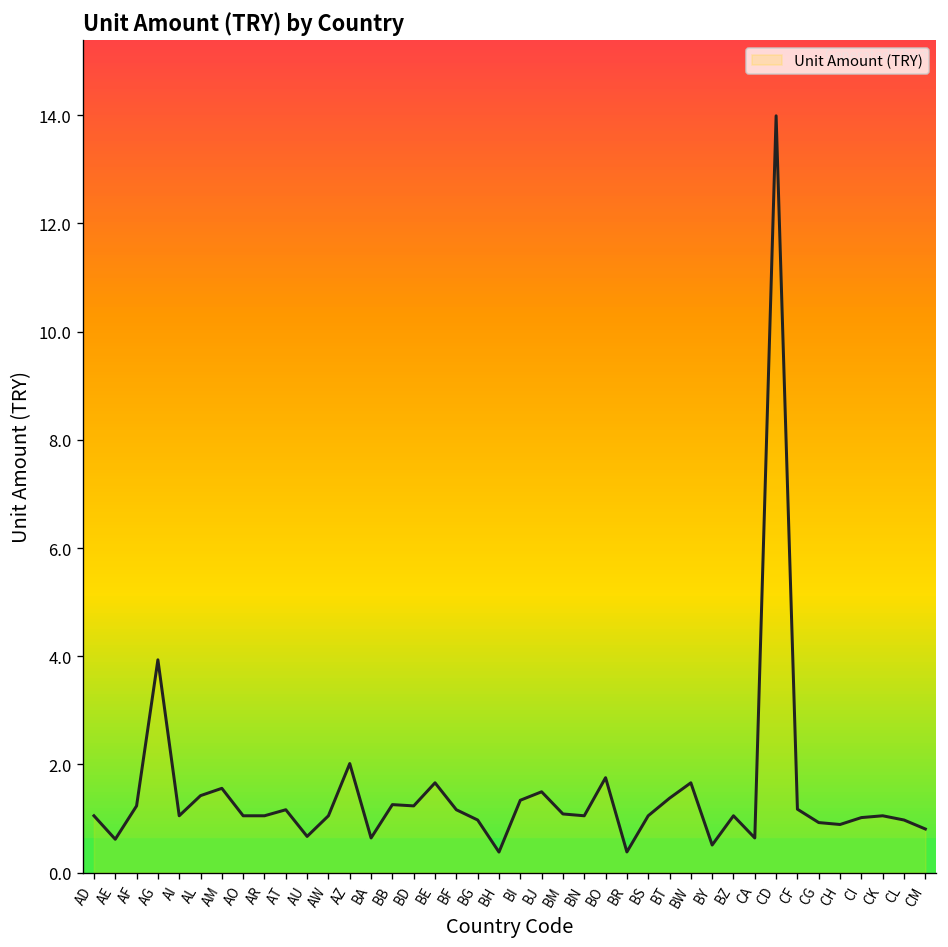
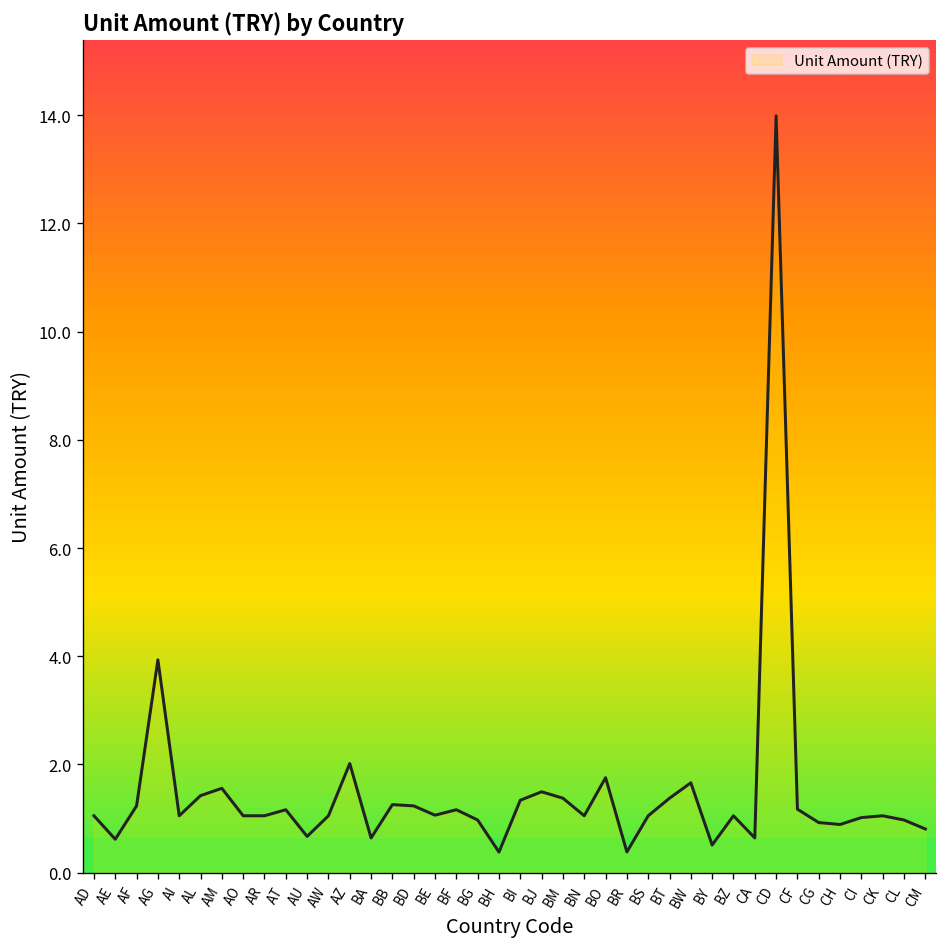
  {
    "AD": 1.1,
    "AE": 0.6,
    "AF": 1.2,
    "AG": 3.9,
    "AI": 1.1,
    "AL": 1.4,
    "AM": 1.6,
    "AO": 1.1,
    "AR": 1.1,
    "AT": 1.2,
    "AU": 0.7,
    "AW": 1.1,
    "AZ": 2.0,
    "BA": 0.6,
    "BB": 1.3,
    "BD": 1.2,
-   "BE": 1.7,
+   "BE": 1.1,
    "BF": 1.2,
    "BG": 1.0,
    "BI": 1.3,
    "BJ": 1.5,
-   "BM": 1.1,
+   "BM": 1.4,
    "BN": 1.1,
    "BO": 1.8,
    "BS": 1.1,
    "BT": 1.4,
    "BW": 1.7,
    "BZ": 1.1,
    "CA": 0.6,
    "CD": 14.0,
    "CF": 1.2,
    "CG": 0.9,
    "CH": 0.9,
    "CI": 1.0,
    "CK": 1.1,
    "CL": 1.0,
    "CM": 0.8
  }
